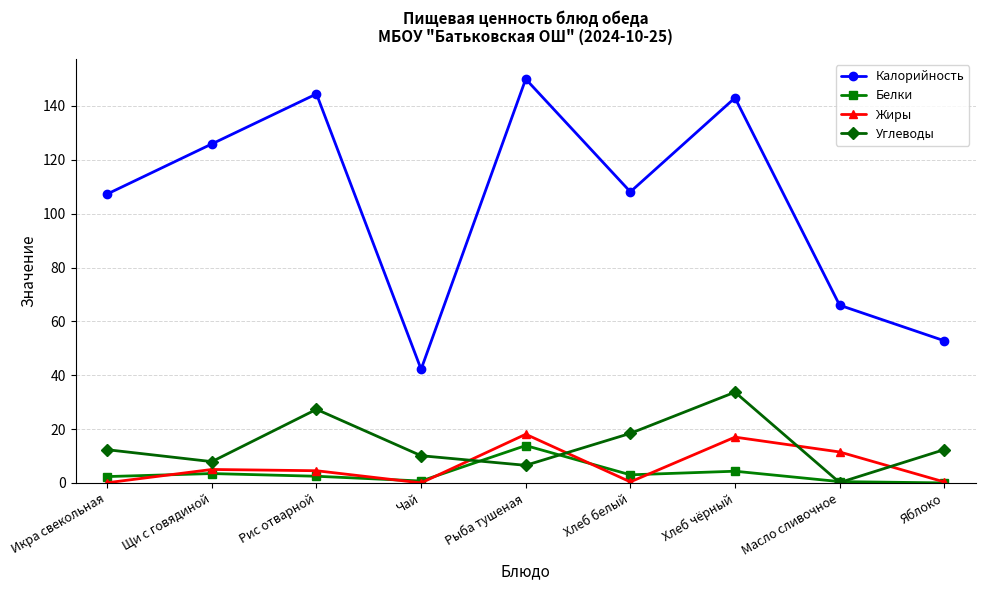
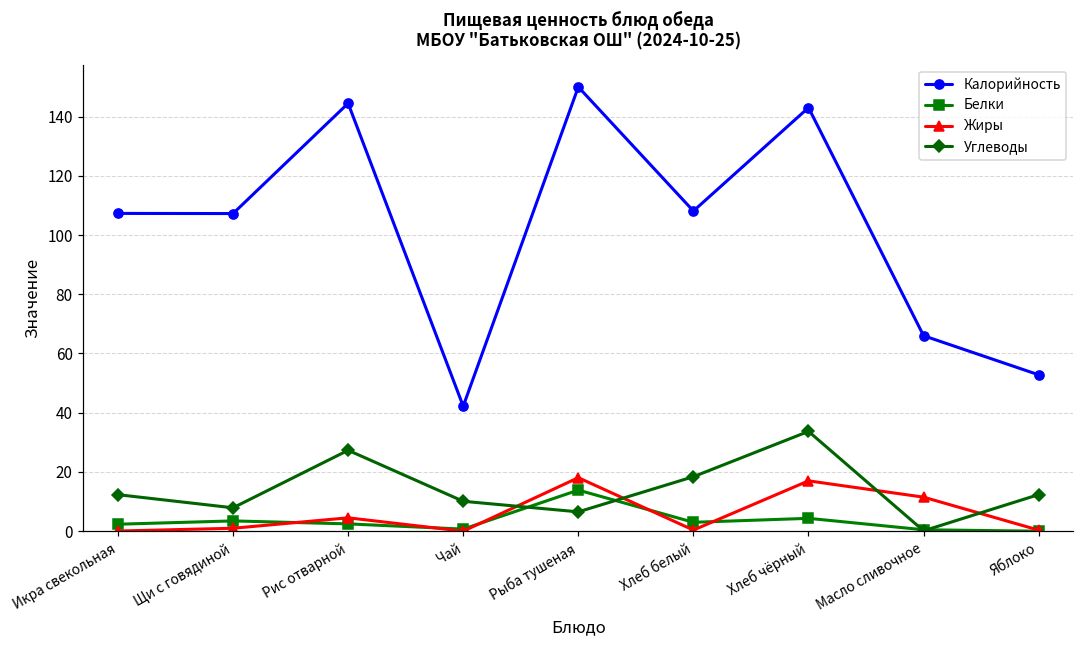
  {
    "Калорийность": {
      "Икра свекольная": 107,
-     "Щи с говядиной": 126,
+     "Щи с говядиной": 107,
      "Рис отварной": 144,
      "Чай": 42,
      "Рыба тушеная": 150,
      "Хлеб белый": 108,
      "Хлеб чёрный": 143,
      "Масло сливочное": 66,
      "Яблоко": 53
    },
    "Жиры": {
      "Икра свекольная": 0,
-     "Щи с говядиной": 5,
+     "Щи с говядиной": 1,
      "Рис отварной": 5,
      "Рыба тушеная": 18,
      "Хлеб белый": 0,
      "Хлеб чёрный": 17,
      "Масло сливочное": 11
    }
  }
